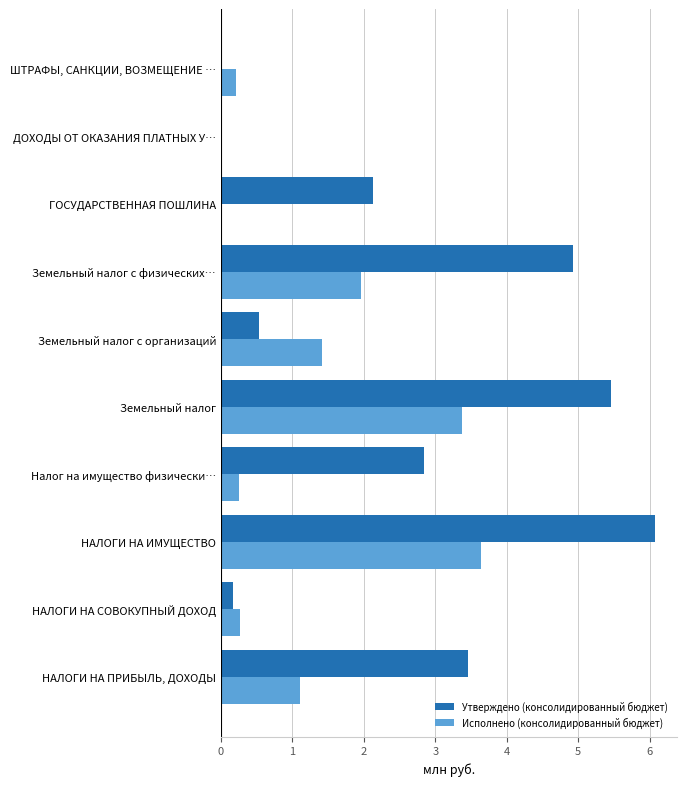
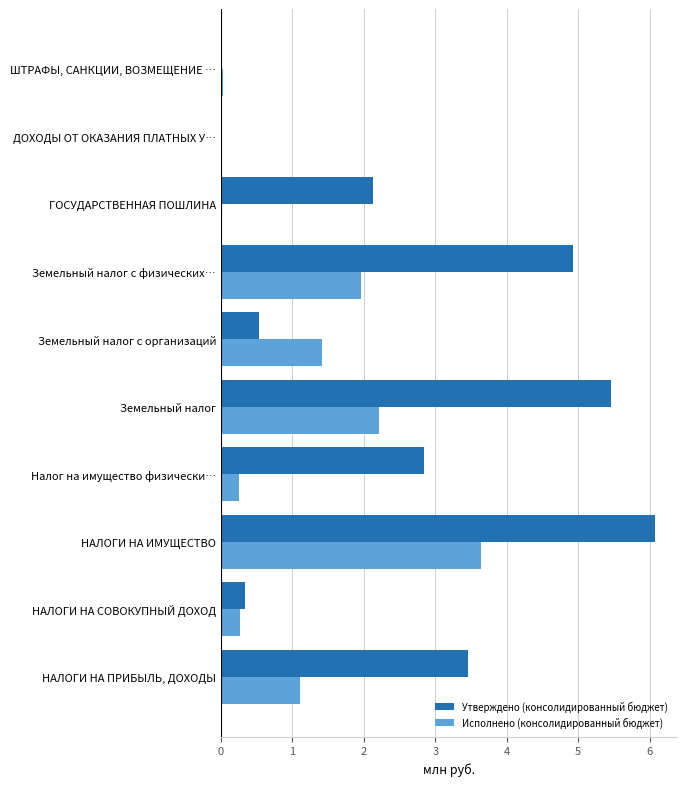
  {
    "Утверждено (консолидированный бюджет)": {
      "ДОХОДЫ ОТ ОКАЗАНИЯ ПЛАТНЫХ У…": 0.0,
      "ГОСУДАРСТВЕННАЯ ПОШЛИНА": 2.1,
      "Земельный налог с физических…": 4.9,
      "Земельный налог с организаций": 0.5,
      "Земельный налог": 5.5,
      "Налог на имущество физически…": 2.8,
      "НАЛОГИ НА ИМУЩЕСТВО": 6.1,
-     "НАЛОГИ НА СОВОКУПНЫЙ ДОХОД": 0.2,
+     "НАЛОГИ НА СОВОКУПНЫЙ ДОХОД": 0.3,
      "НАЛОГИ НА ПРИБЫЛЬ, ДОХОДЫ": 3.5
    },
    "Исполнено (консолидированный бюджет)": {
-     "ШТРАФЫ, САНКЦИИ, ВОЗМЕЩЕНИЕ …": 0.2,
+     "ШТРАФЫ, САНКЦИИ, ВОЗМЕЩЕНИЕ …": 0.0,
      "Земельный налог с физических…": 2.0,
      "Земельный налог с организаций": 1.4,
-     "Земельный налог": 3.4,
+     "Земельный налог": 2.2,
      "Налог на имущество физически…": 0.3,
      "НАЛОГИ НА ИМУЩЕСТВО": 3.6,
      "НАЛОГИ НА СОВОКУПНЫЙ ДОХОД": 0.3,
      "НАЛОГИ НА ПРИБЫЛЬ, ДОХОДЫ": 1.1
    }
  }
